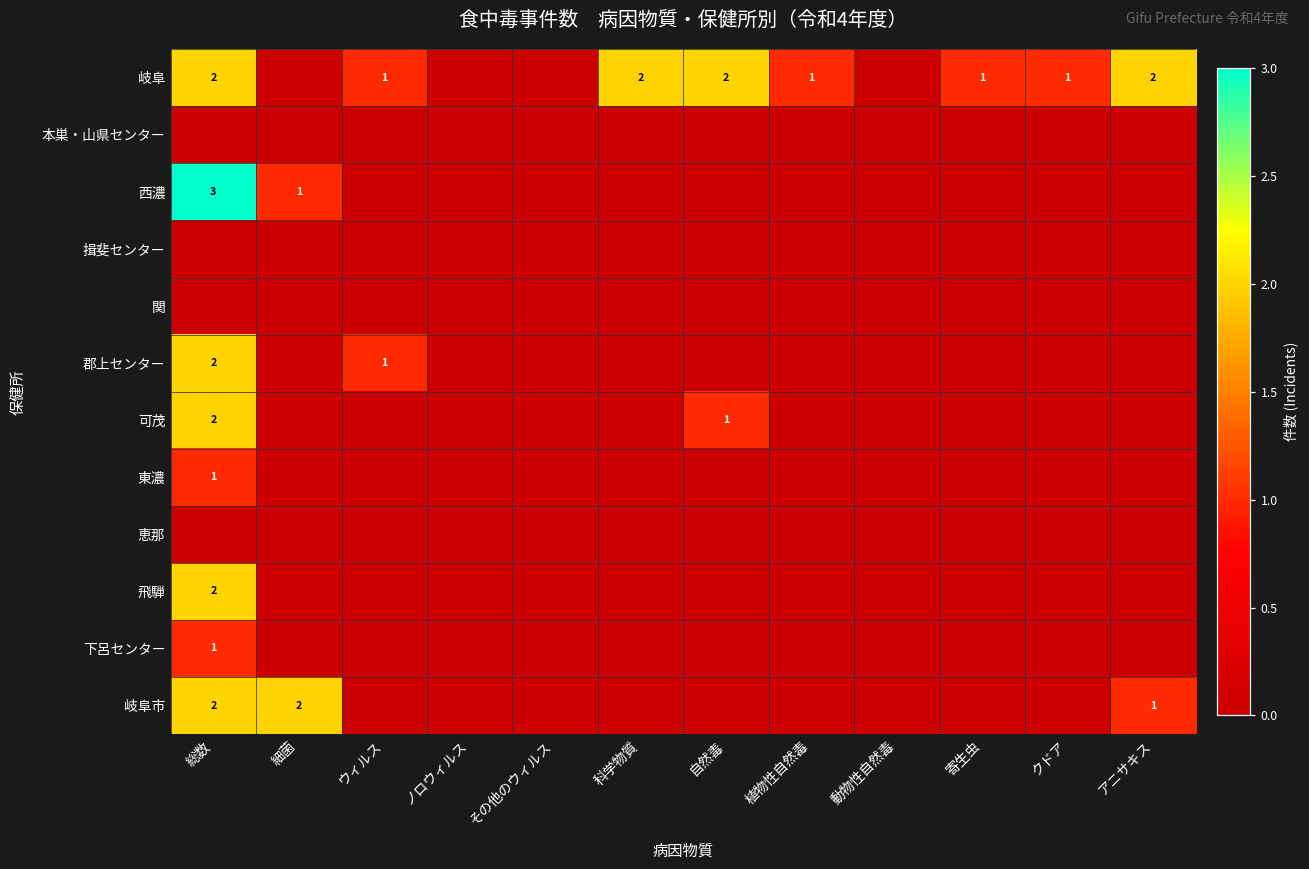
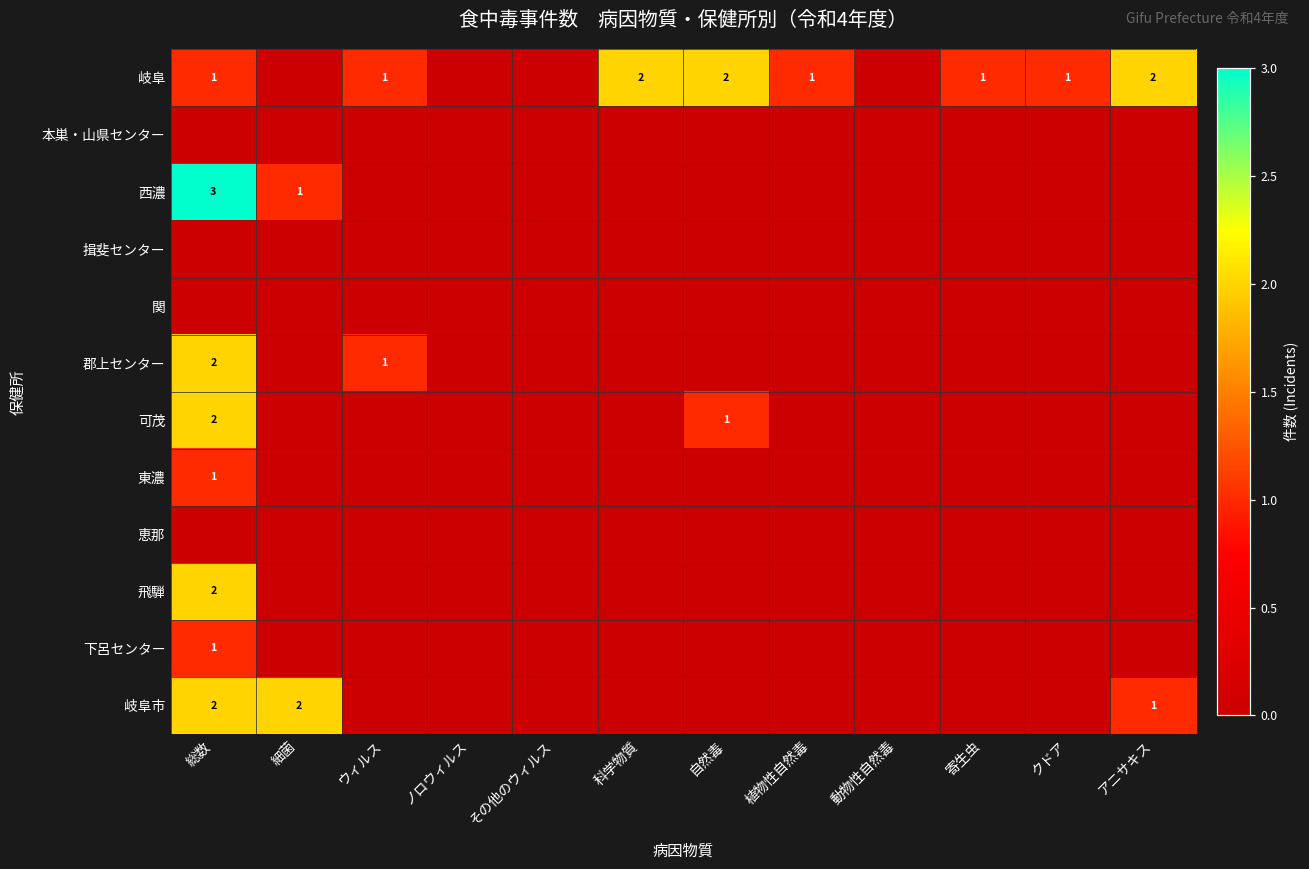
  {
    "岐阜": {
-     "総数": 2,
+     "総数": 1,
      "ウィルス": 1,
      "科学物質": 2,
      "自然毒": 2,
      "植物性自然毒": 1,
      "寄生虫": 1,
      "クドア": 1,
      "アニサキス": 2
    },
    "西濃": {
      "総数": 3,
      "細菌": 1
    },
    "郡上センター": {
      "総数": 2,
      "ウィルス": 1
    },
    "可茂": {
      "総数": 2,
      "自然毒": 1
    },
    "東濃": {
      "総数": 1
    },
    "飛騨": {
      "総数": 2
    },
    "下呂センター": {
      "総数": 1
    },
    "岐阜市": {
      "総数": 2,
      "細菌": 2,
      "アニサキス": 1
    }
  }
